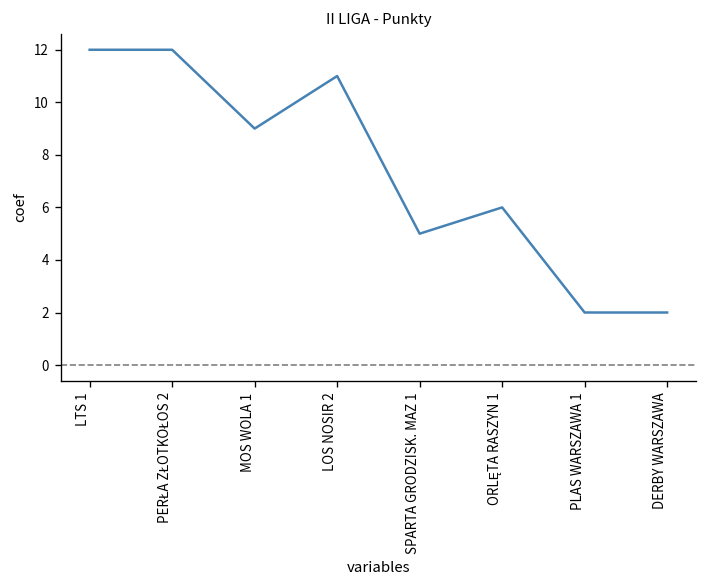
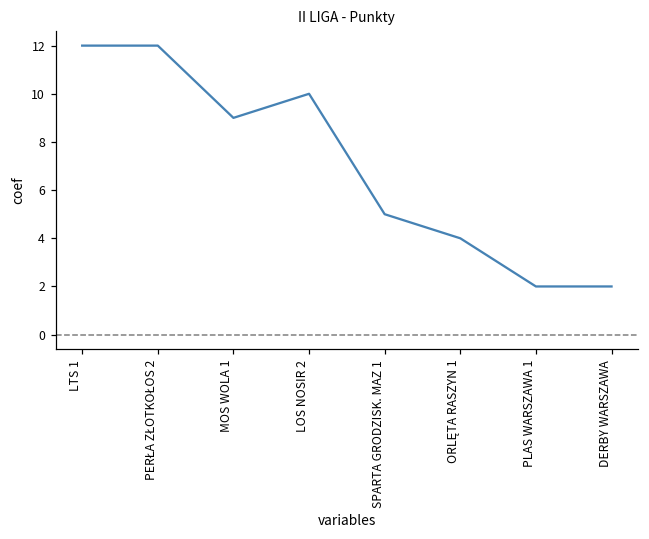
  {
    "LTS 1": 12,
    "PERŁA ZŁOTKOŁOS 2": 12,
    "MOS WOLA 1": 9,
-   "LOS NOSIR 2": 11,
+   "LOS NOSIR 2": 10,
    "SPARTA GRODZISK. MAZ 1": 5,
-   "ORLĘTA RASZYN 1": 6,
+   "ORLĘTA RASZYN 1": 4,
    "PLAS WARSZAWA 1": 2,
    "DERBY WARSZAWA": 2
  }
